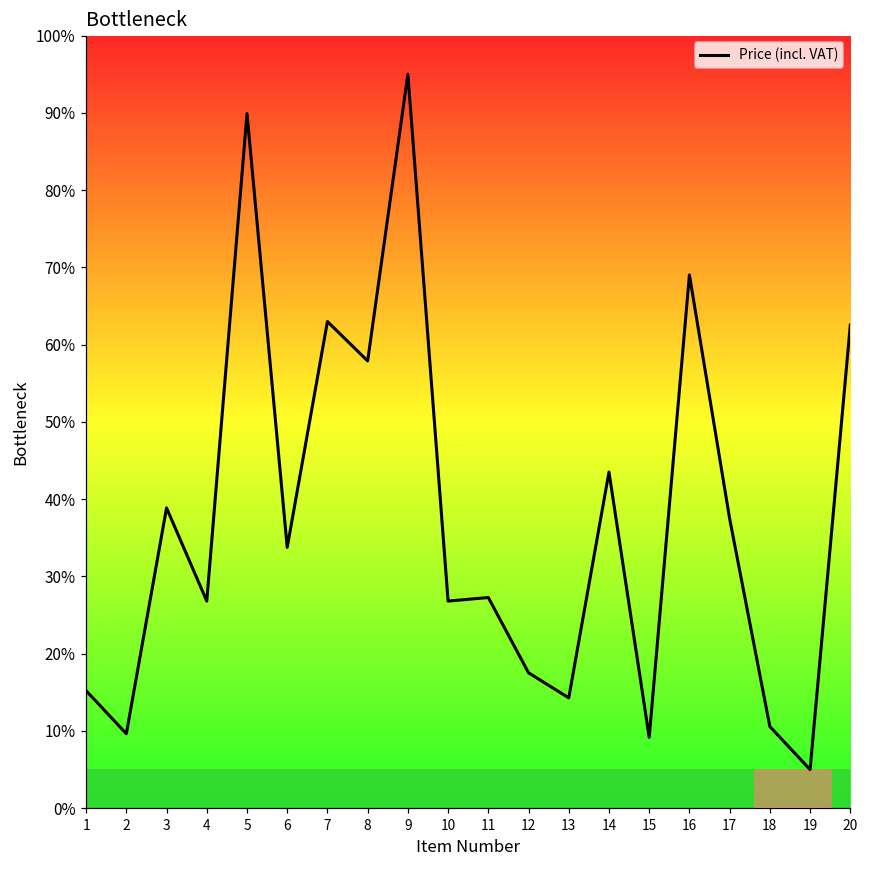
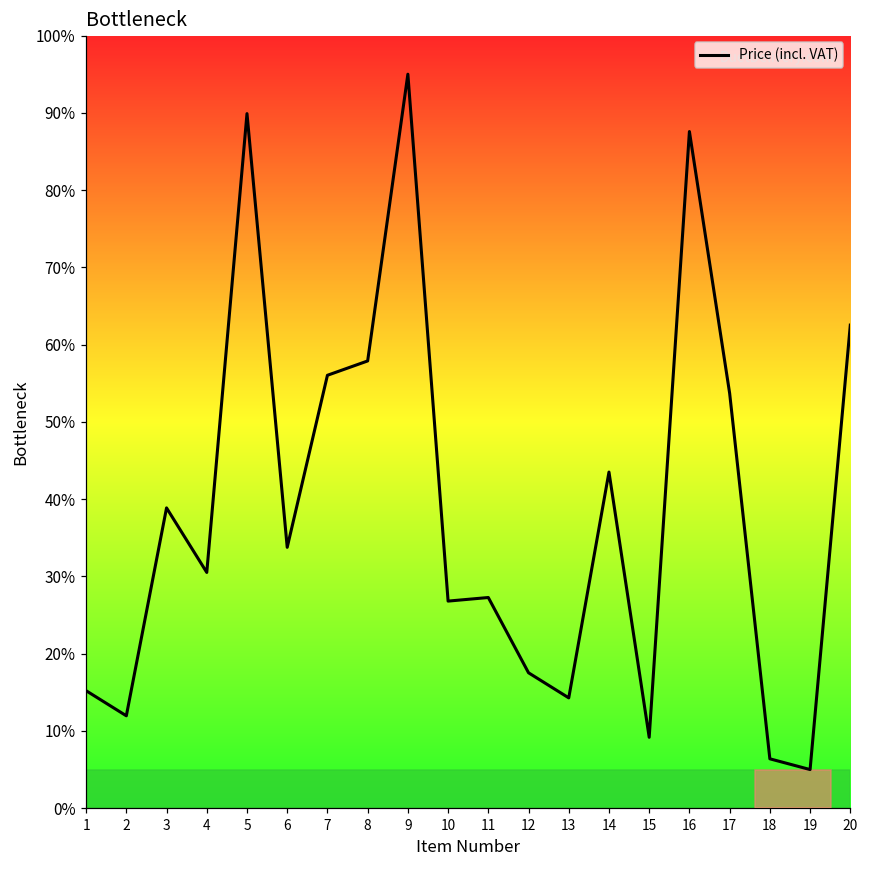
  {
    "1": "15%",
-   "2": "10%",
+   "2": "12%",
    "3": "39%",
-   "4": "27%",
+   "4": "31%",
    "5": "90%",
    "6": "34%",
-   "7": "63%",
+   "7": "56%",
    "8": "58%",
    "9": "95%",
    "10": "27%",
    "11": "27%",
    "12": "18%",
    "13": "14%",
    "14": "44%",
    "15": "9%",
-   "16": "69%",
-   "17": "37%",
-   "18": "11%",
+   "16": "88%",
+   "17": "54%",
+   "18": "6%",
    "20": "63%"
  }
